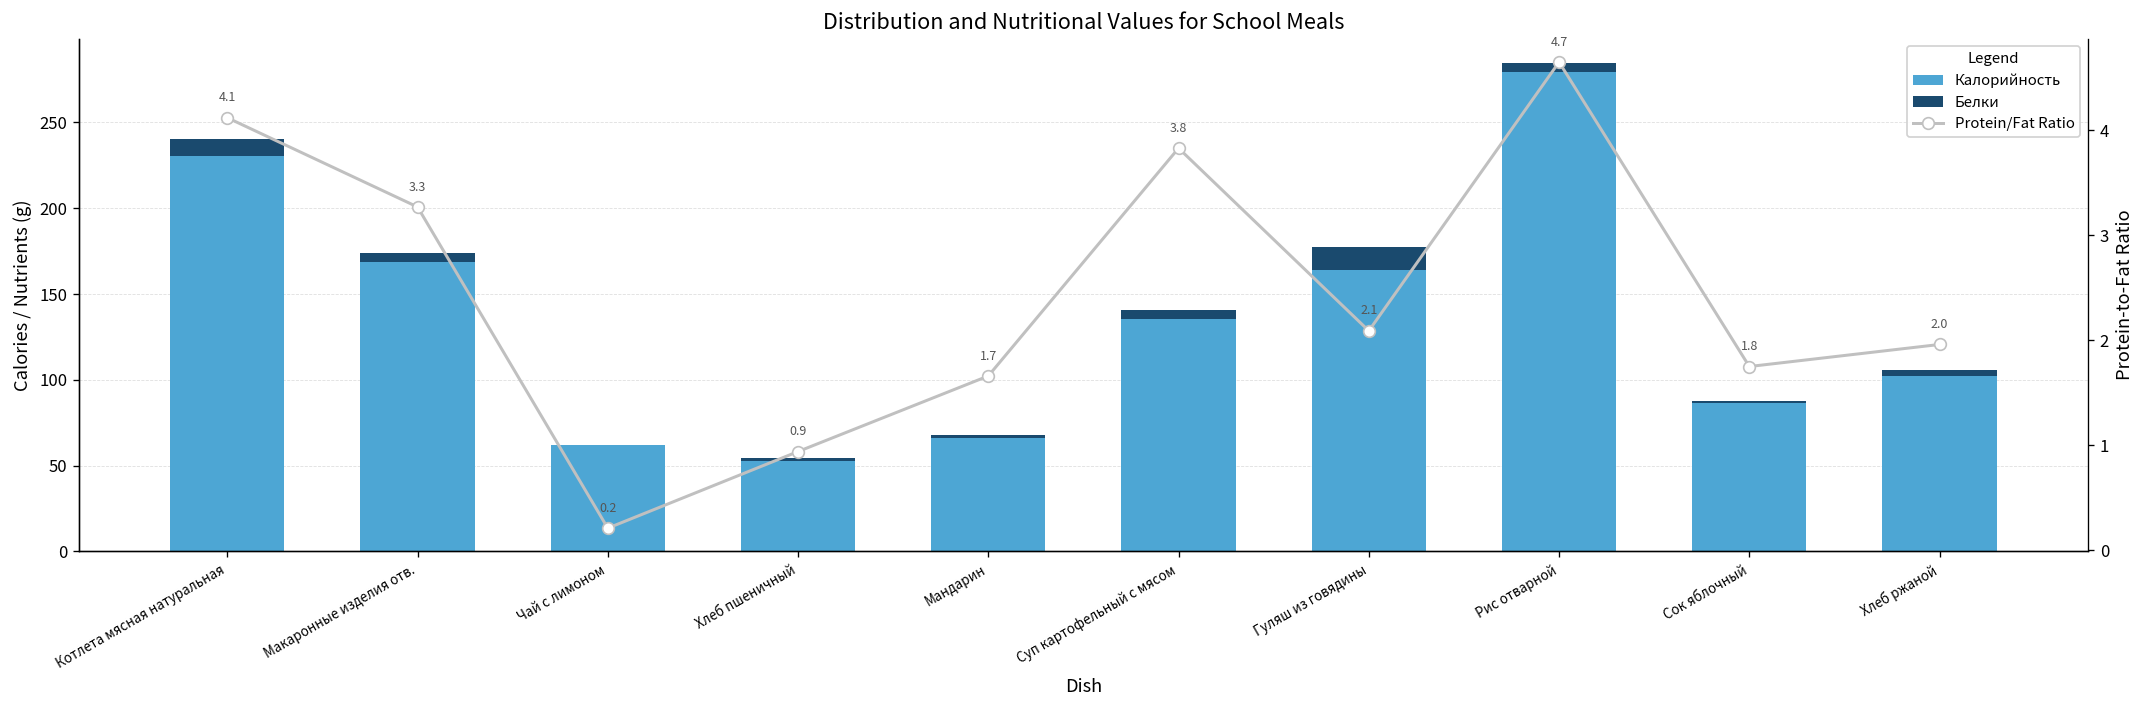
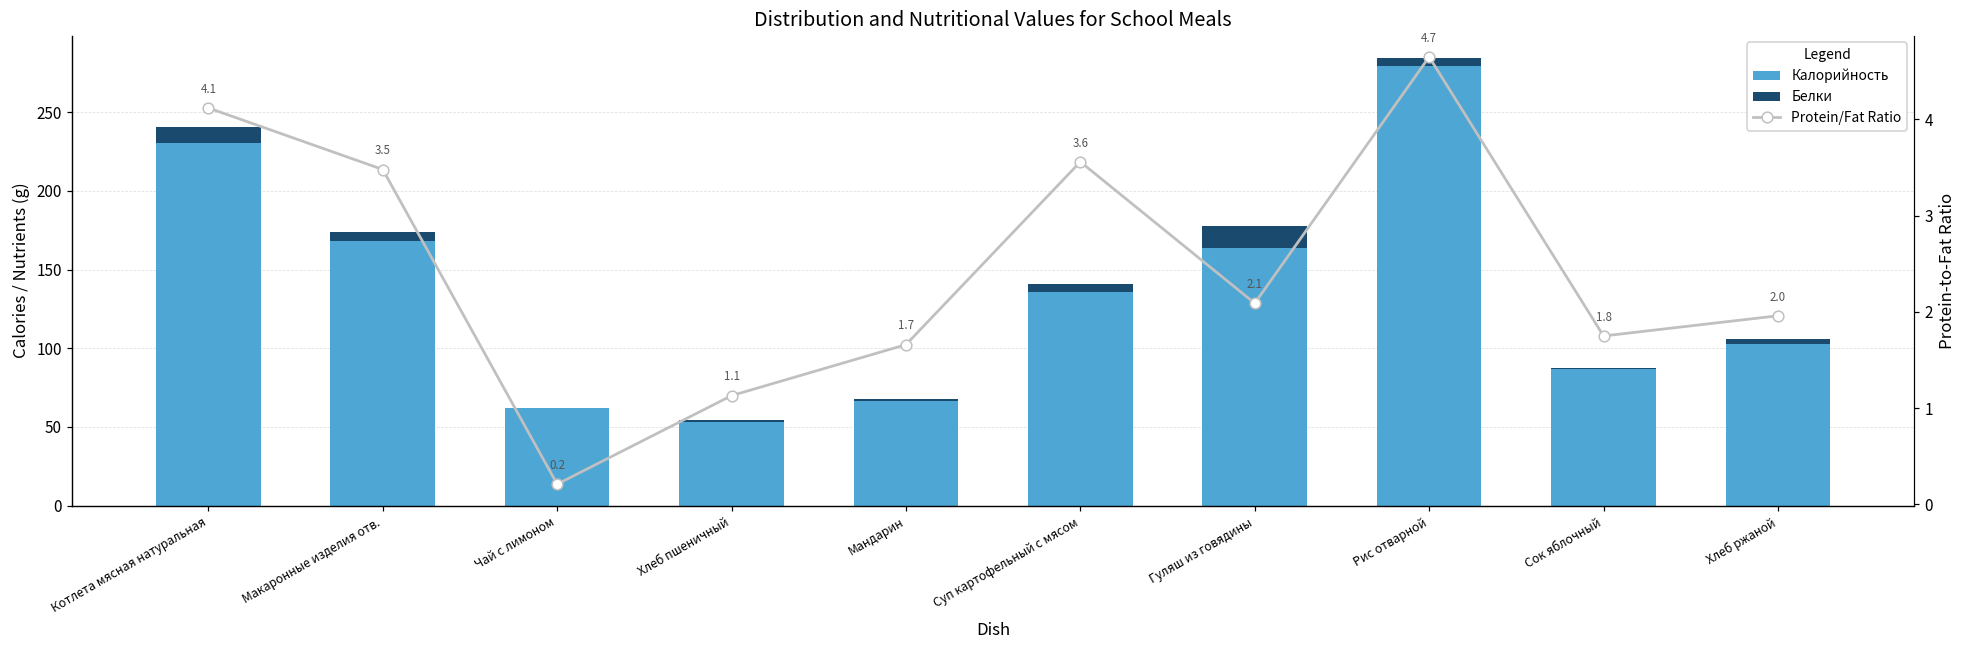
  {
    "Protein/Fat Ratio": {
      "Котлета мясная натуральная": 4.1,
-     "Макаронные изделия отв.": 3.3,
+     "Макаронные изделия отв.": 3.5,
      "Чай с лимоном": 0.2,
-     "Хлеб пшеничный": 0.9,
+     "Хлеб пшеничный": 1.1,
      "Мандарин": 1.7,
-     "Суп картофельный с мясом": 3.8,
+     "Суп картофельный с мясом": 3.6,
      "Гуляш из говядины": 2.1,
      "Рис отварной": 4.7,
      "Сок яблочный": 1.8,
      "Хлеб ржаной": 2.0
    }
  }
